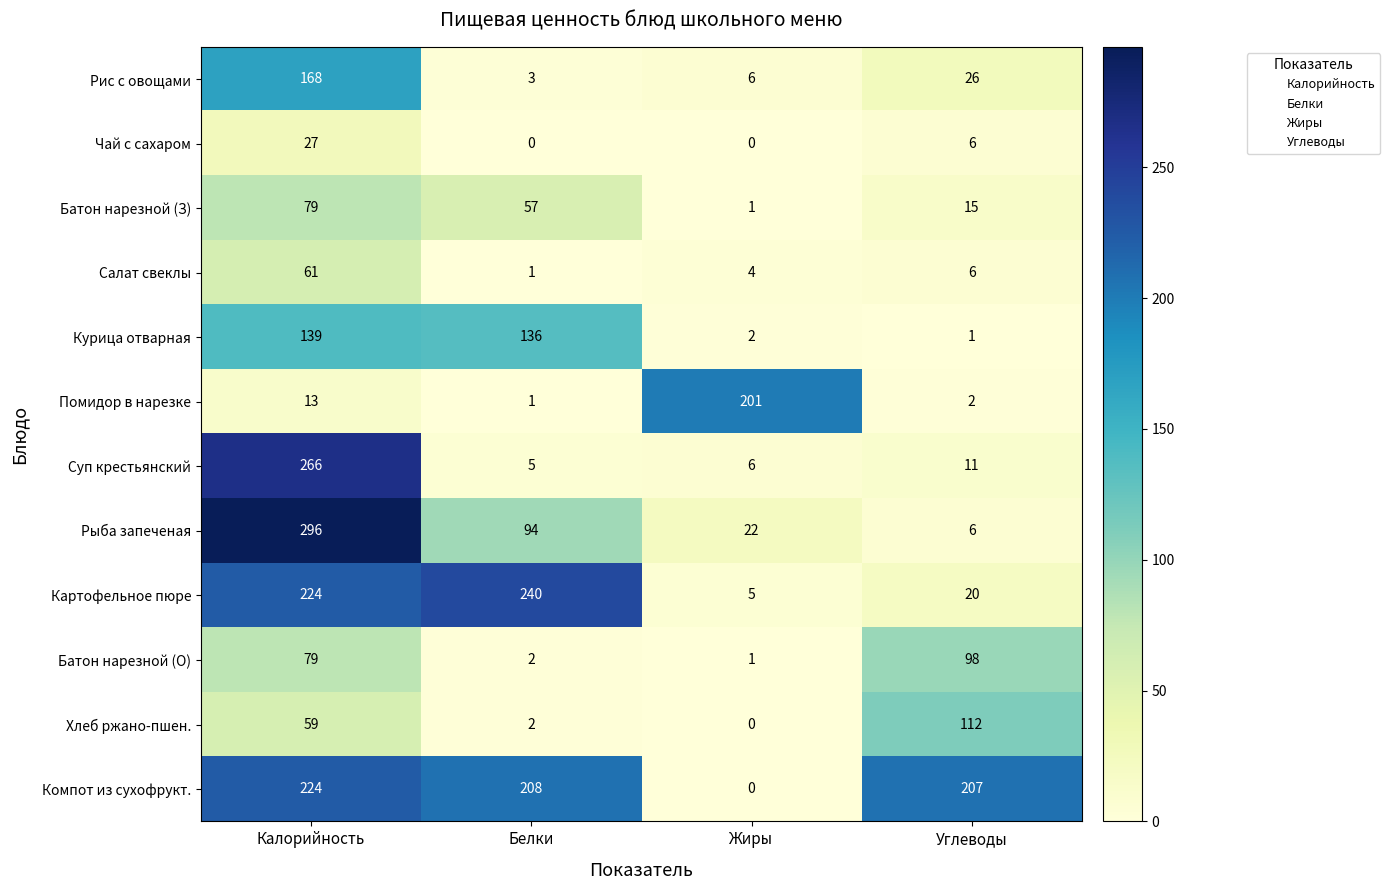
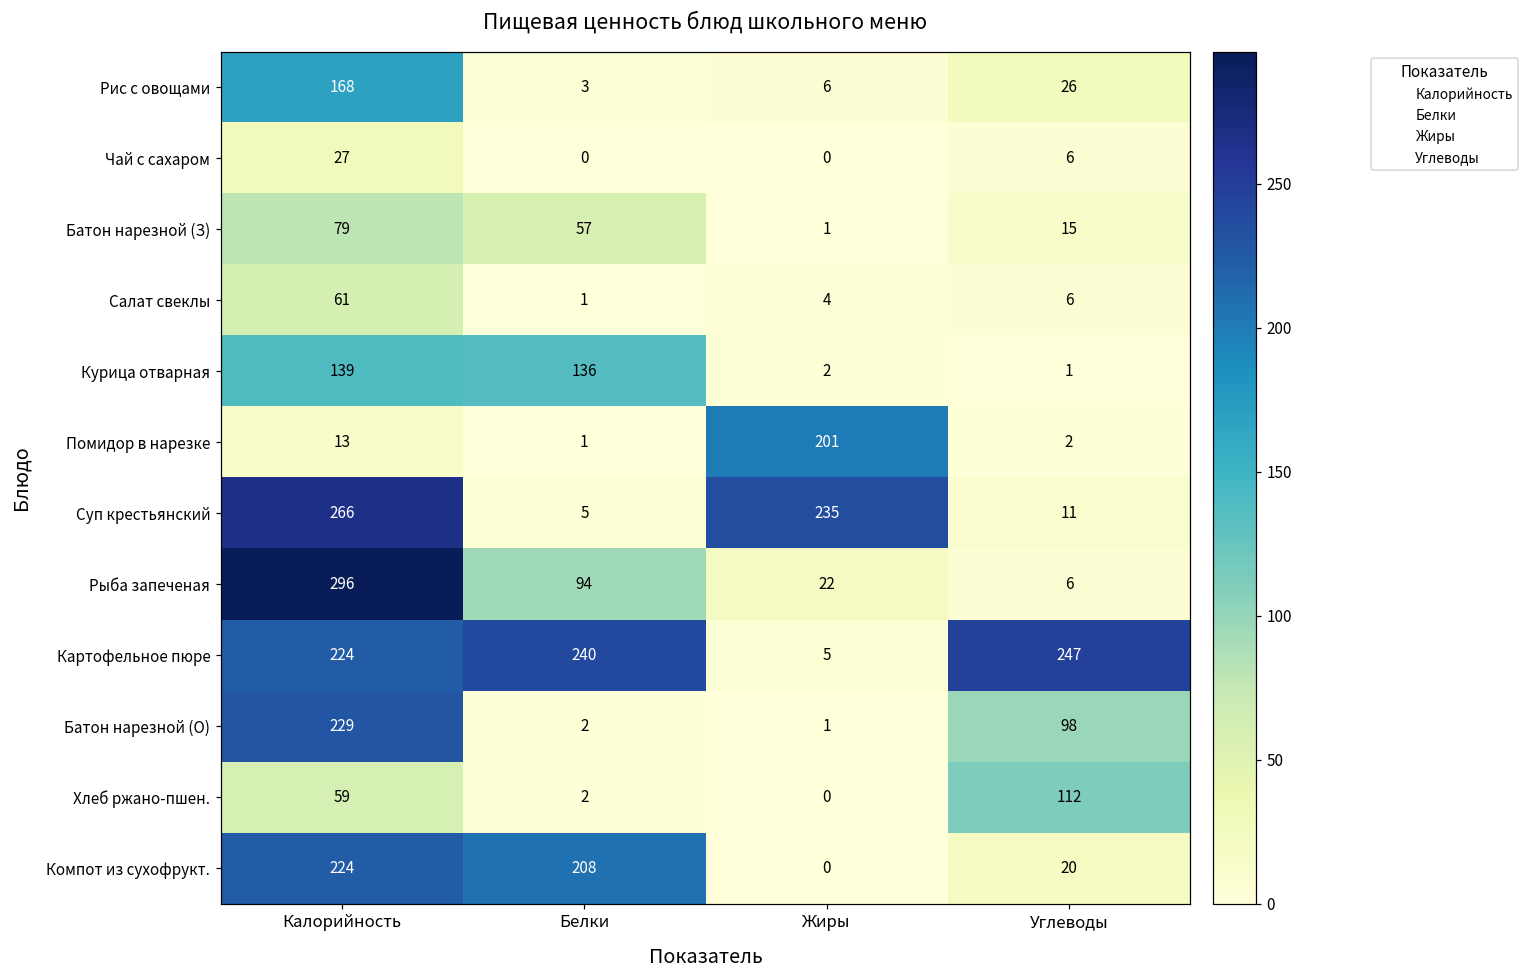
  {
    "Рис с овощами": {
      "Калорийность": 168,
      "Белки": 3,
      "Жиры": 6,
      "Углеводы": 26
    },
    "Чай с сахаром": {
      "Калорийность": 27,
      "Белки": 0,
      "Жиры": 0,
      "Углеводы": 6
    },
    "Батон нарезной (З)": {
      "Калорийность": 79,
      "Белки": 57,
      "Жиры": 1,
      "Углеводы": 15
    },
    "Салат свеклы": {
      "Калорийность": 61,
      "Белки": 1,
      "Жиры": 4,
      "Углеводы": 6
    },
    "Курица отварная": {
      "Калорийность": 139,
      "Белки": 136,
      "Жиры": 2,
      "Углеводы": 1
    },
    "Помидор в нарезке": {
      "Калорийность": 13,
      "Белки": 1,
      "Жиры": 201,
      "Углеводы": 2
    },
    "Суп крестьянский": {
      "Калорийность": 266,
      "Белки": 5,
-     "Жиры": 6,
+     "Жиры": 235,
      "Углеводы": 11
    },
    "Рыба запеченая": {
      "Калорийность": 296,
      "Белки": 94,
      "Жиры": 22,
      "Углеводы": 6
    },
    "Картофельное пюре": {
      "Калорийность": 224,
      "Белки": 240,
      "Жиры": 5,
-     "Углеводы": 20
+     "Углеводы": 247
    },
    "Батон нарезной (О)": {
-     "Калорийность": 79,
+     "Калорийность": 229,
      "Белки": 2,
      "Жиры": 1,
      "Углеводы": 98
    },
    "Хлеб ржано-пшен.": {
      "Калорийность": 59,
      "Белки": 2,
      "Жиры": 0,
      "Углеводы": 112
    },
    "Компот из сухофрукт.": {
      "Калорийность": 224,
      "Белки": 208,
      "Жиры": 0,
-     "Углеводы": 207
+     "Углеводы": 20
    }
  }
